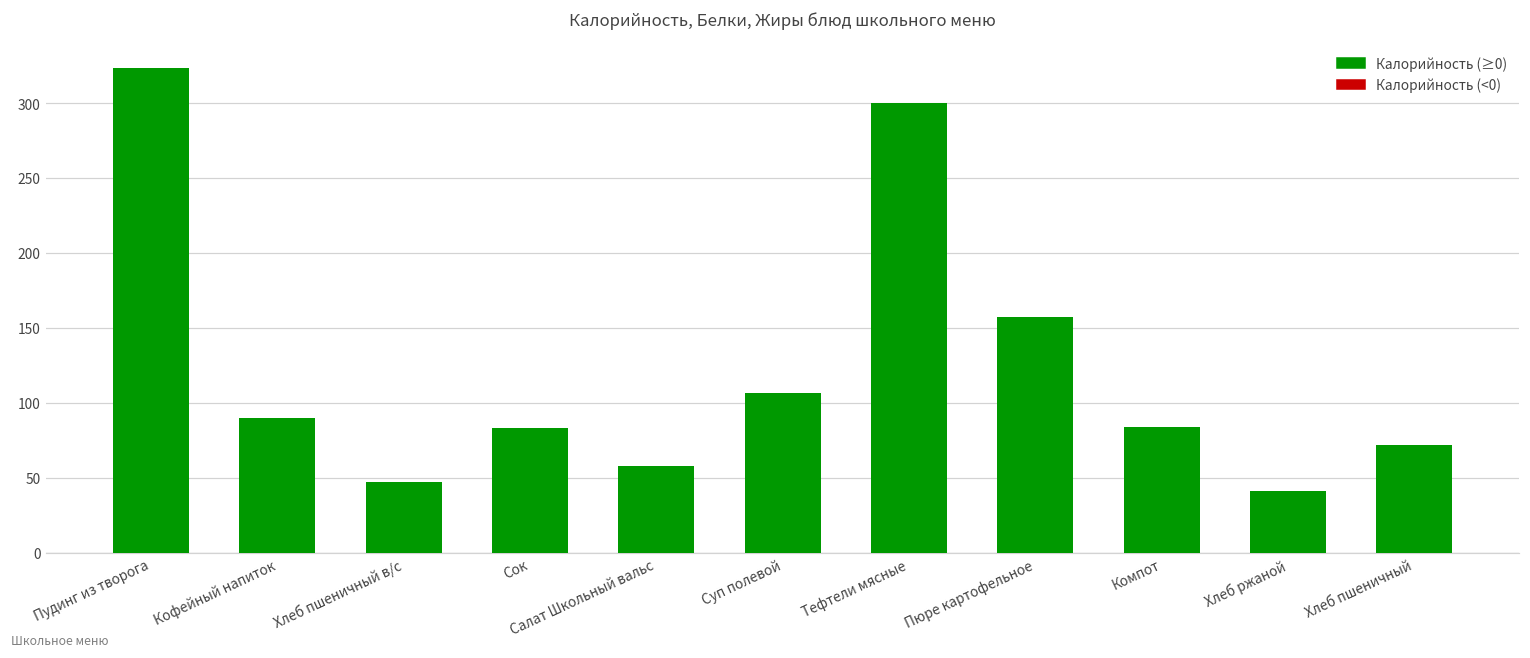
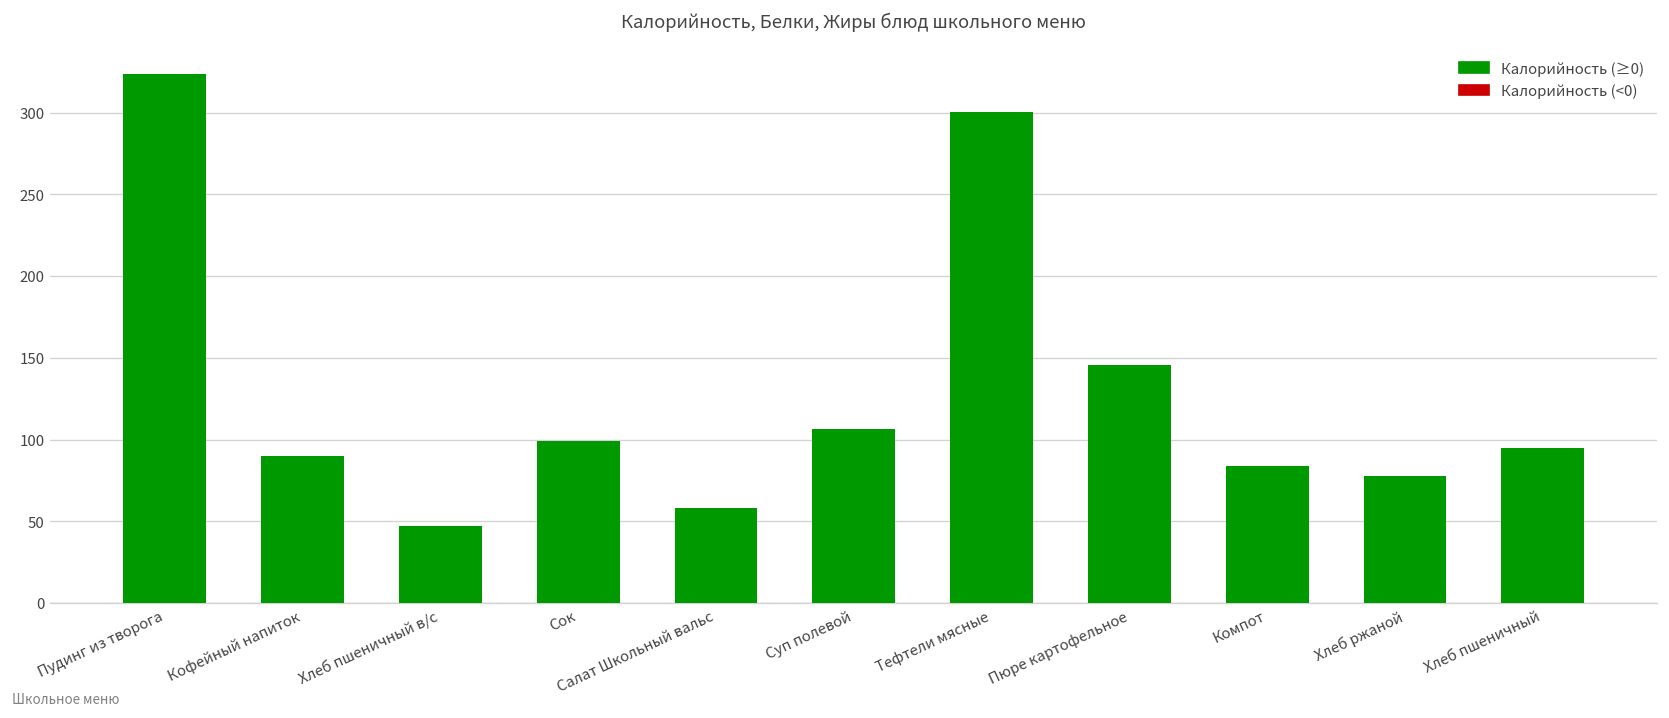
  {
    "Пудинг из творога": 324,
    "Кофейный напиток": 90,
    "Хлеб пшеничный в/с": 47,
-   "Сок": 83,
+   "Сок": 99,
    "Салат Школьный вальс": 58,
    "Суп полевой": 107,
    "Тефтели мясные": 300,
-   "Пюре картофельное": 157,
+   "Пюре картофельное": 146,
    "Компот": 84,
-   "Хлеб ржаной": 41,
-   "Хлеб пшеничный": 72
+   "Хлеб ржаной": 78,
+   "Хлеб пшеничный": 95
  }
